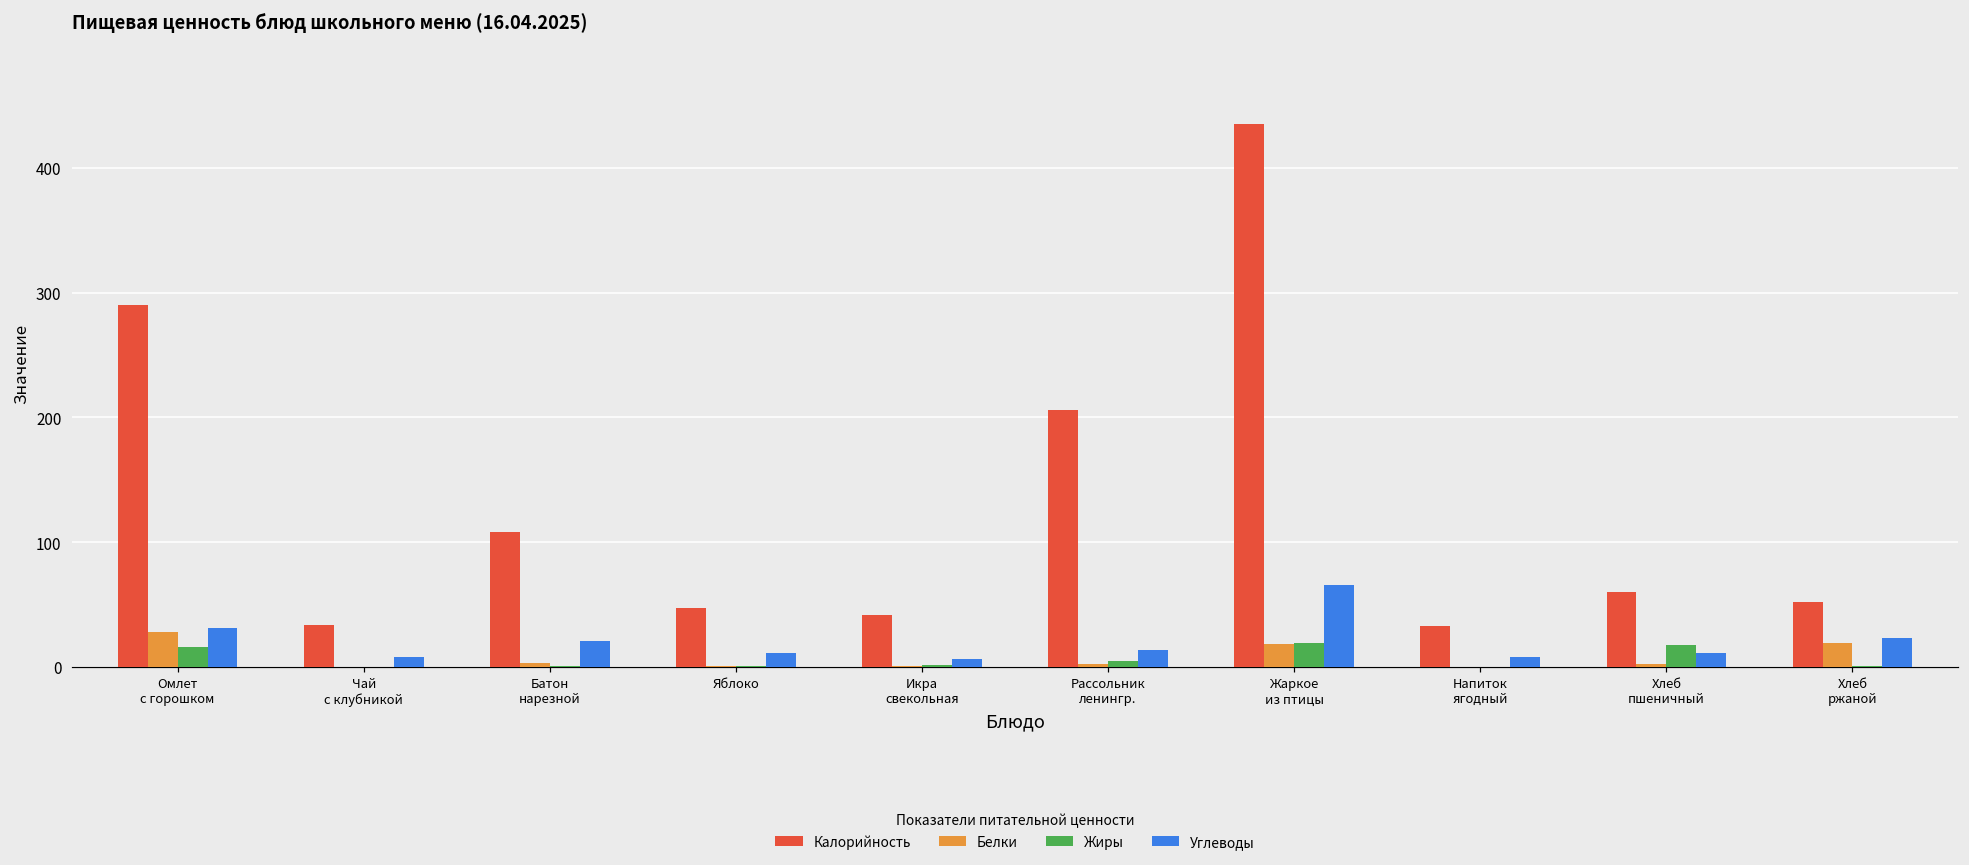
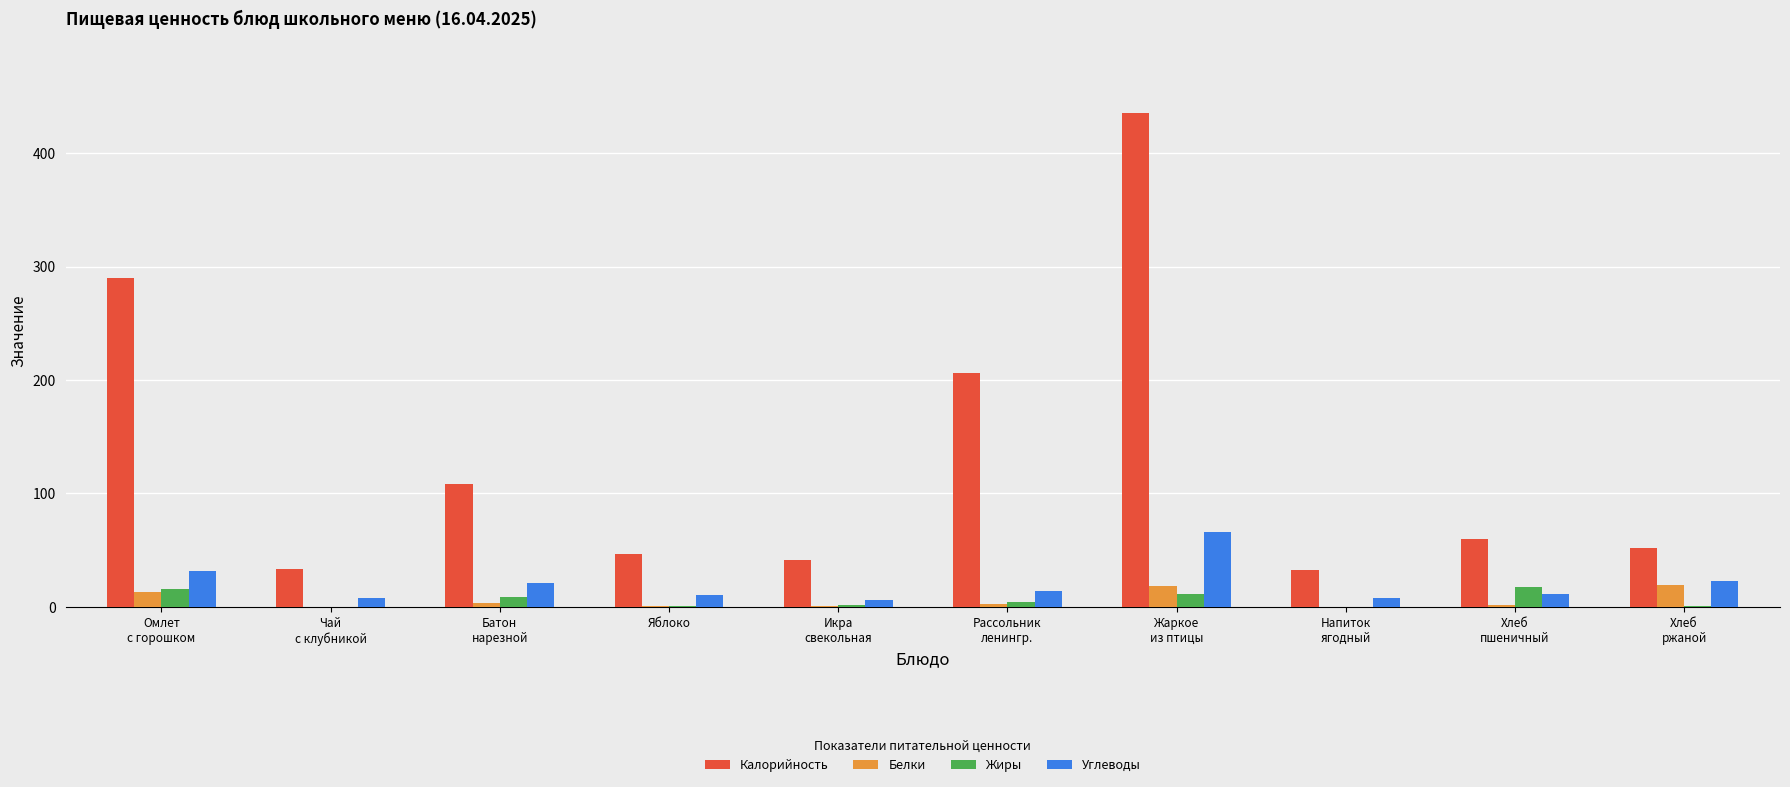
  {
    "Калорийность": {
      "Омлет с горошком": 290,
      "Чай с клубникой": 33,
      "Батон нарезной": 108,
      "Яблоко": 47,
      "Икра свекольная": 41,
      "Рассольник ленингр.": 206,
      "Жаркое из птицы": 435,
      "Напиток ягодный": 33,
      "Хлеб пшеничный": 60,
      "Хлеб ржаной": 52
    },
    "Белки": {
-     "Омлет с горошком": 28,
+     "Омлет с горошком": 13,
      "Батон нарезной": 3,
      "Рассольник ленингр.": 3,
      "Жаркое из птицы": 18,
      "Хлеб ржаной": 19
    },
    "Жиры": {
      "Омлет с горошком": 16,
-     "Батон нарезной": 1,
+     "Батон нарезной": 9,
      "Рассольник ленингр.": 4,
-     "Жаркое из птицы": 19,
+     "Жаркое из птицы": 12,
      "Хлеб пшеничный": 17
    },
    "Углеводы": {
      "Омлет с горошком": 32,
      "Чай с клубникой": 8,
      "Батон нарезной": 21,
      "Яблоко": 11,
      "Икра свекольная": 6,
      "Рассольник ленингр.": 14,
      "Жаркое из птицы": 66,
      "Напиток ягодный": 8,
      "Хлеб пшеничный": 11,
      "Хлеб ржаной": 23
    }
  }
